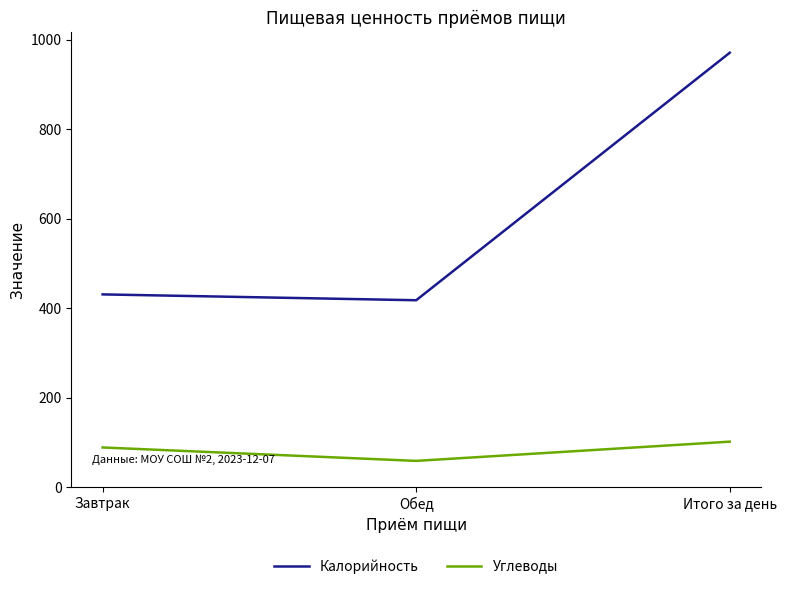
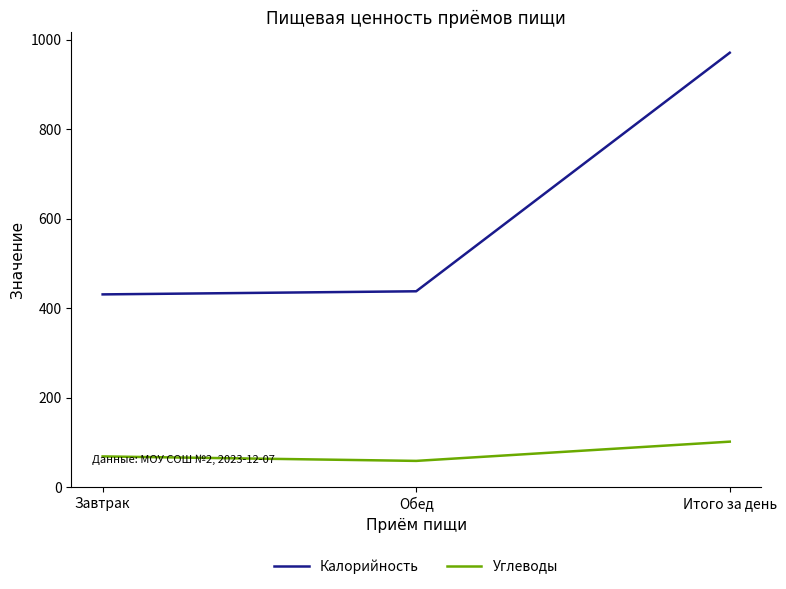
  {
    "Калорийность": {
      "Завтрак": 430,
-     "Обед": 420,
+     "Обед": 440,
      "Итого за день": 970
    },
    "Углеводы": {
-     "Завтрак": 90,
+     "Завтрак": 70,
      "Обед": 60,
      "Итого за день": 100
    }
  }
